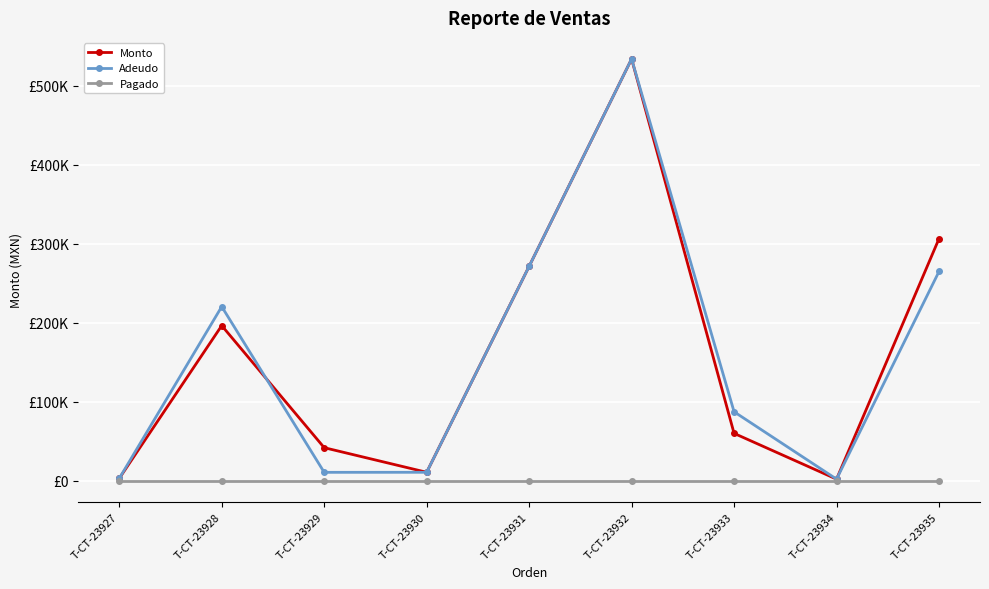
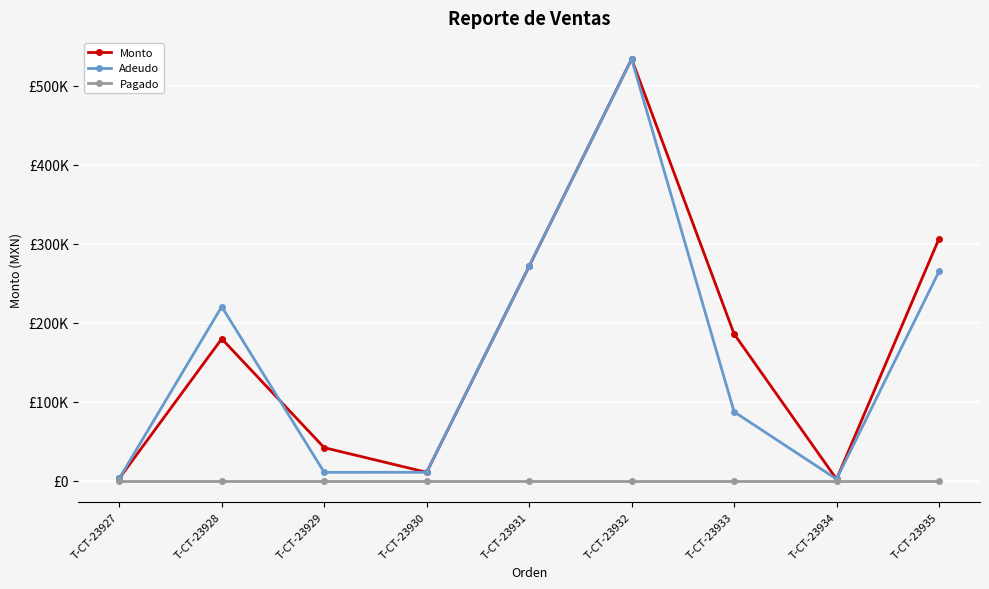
  {
    "Monto": {
-     "T-CT-23928": "£200000",
+     "T-CT-23928": "£180000",
      "T-CT-23929": "£40000",
-     "T-CT-23933": "£60000",
+     "T-CT-23933": "£190000",
      "T-CT-23935": "£310000"
    },
    "Adeudo": {
      "T-CT-23928": "£220000",
      "T-CT-23929": "£10000",
      "T-CT-23933": "£90000",
      "T-CT-23935": "£270000"
    },
    "Pagado": {
      "T-CT-23928": "£0",
      "T-CT-23929": "£0",
      "T-CT-23930": "£0",
      "T-CT-23931": "£0",
      "T-CT-23932": "£0",
      "T-CT-23933": "£0",
      "T-CT-23935": "£0"
    }
  }
